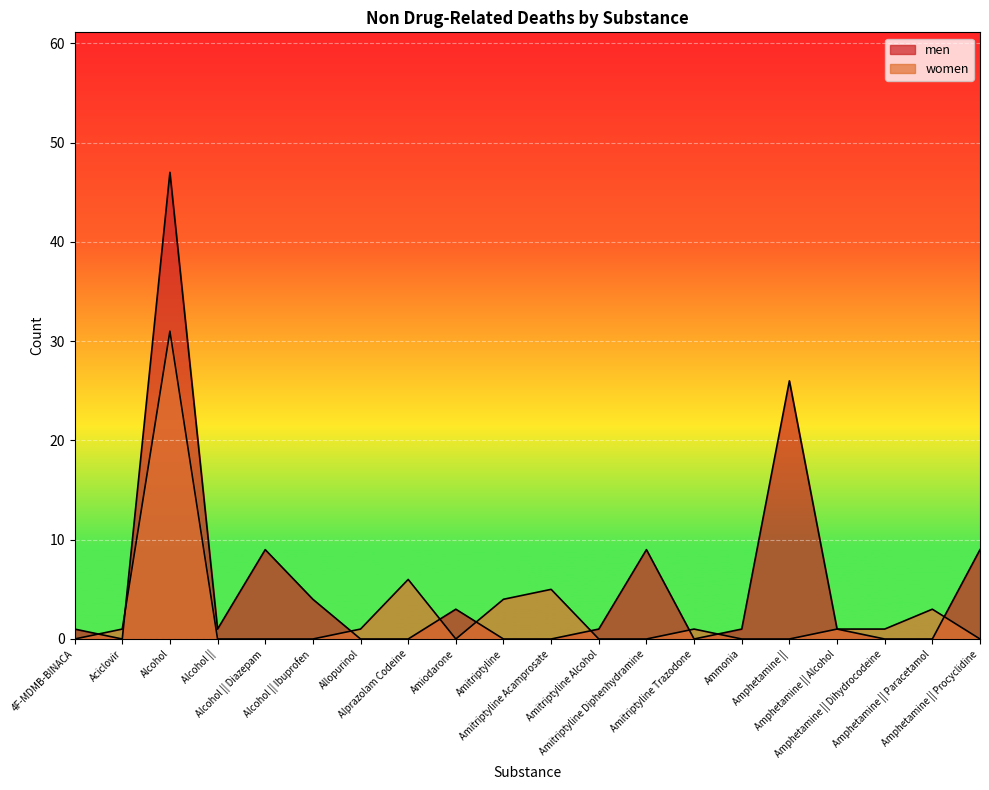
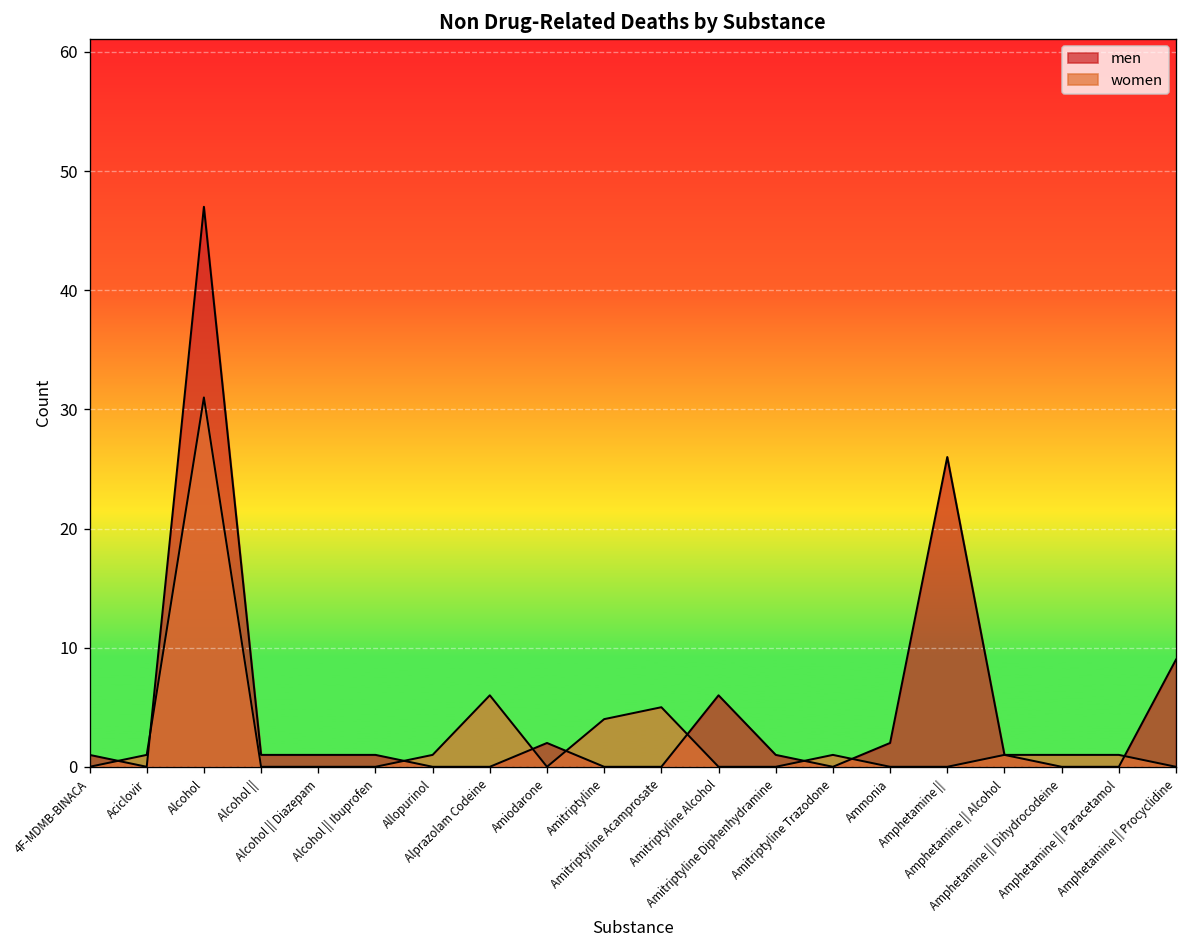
  {
    "men": {
      "4F-MDMB-BINACA": 1,
      "Aciclovir": 0,
      "Alcohol": 47,
      "Alcohol ||": 1,
-     "Alcohol || Diazepam": 9,
-     "Alcohol || Ibuprofen": 4,
+     "Alcohol || Diazepam": 1,
+     "Alcohol || Ibuprofen": 1,
      "Allopurinol": 0,
      "Alprazolam Codeine": 0,
-     "Amiodarone": 3,
+     "Amiodarone": 2,
      "Amitriptyline": 0,
      "Amitriptyline Acamprosate": 0,
-     "Amitriptyline Alcohol": 1,
-     "Amitriptyline Diphenhydramine": 9,
+     "Amitriptyline Alcohol": 6,
+     "Amitriptyline Diphenhydramine": 1,
      "Amitriptyline Trazodone": 0,
-     "Ammonia": 1,
+     "Ammonia": 2,
      "Amphetamine ||": 26,
      "Amphetamine || Dihydrocodeine": 0,
      "Amphetamine || Paracetamol": 0,
      "Amphetamine || Procyclidine": 9
    },
    "women": {
      "4F-MDMB-BINACA": 0,
      "Aciclovir": 1,
      "Alcohol": 31,
      "Alcohol ||": 0,
      "Alcohol || Diazepam": 0,
      "Alcohol || Ibuprofen": 0,
      "Allopurinol": 1,
      "Alprazolam Codeine": 6,
      "Amiodarone": 0,
      "Amitriptyline": 4,
      "Amitriptyline Acamprosate": 5,
      "Amitriptyline Alcohol": 0,
      "Amitriptyline Diphenhydramine": 0,
      "Amitriptyline Trazodone": 1,
      "Ammonia": 0,
      "Amphetamine ||": 0,
      "Amphetamine || Dihydrocodeine": 1,
-     "Amphetamine || Paracetamol": 3,
+     "Amphetamine || Paracetamol": 1,
      "Amphetamine || Procyclidine": 0
    }
  }
